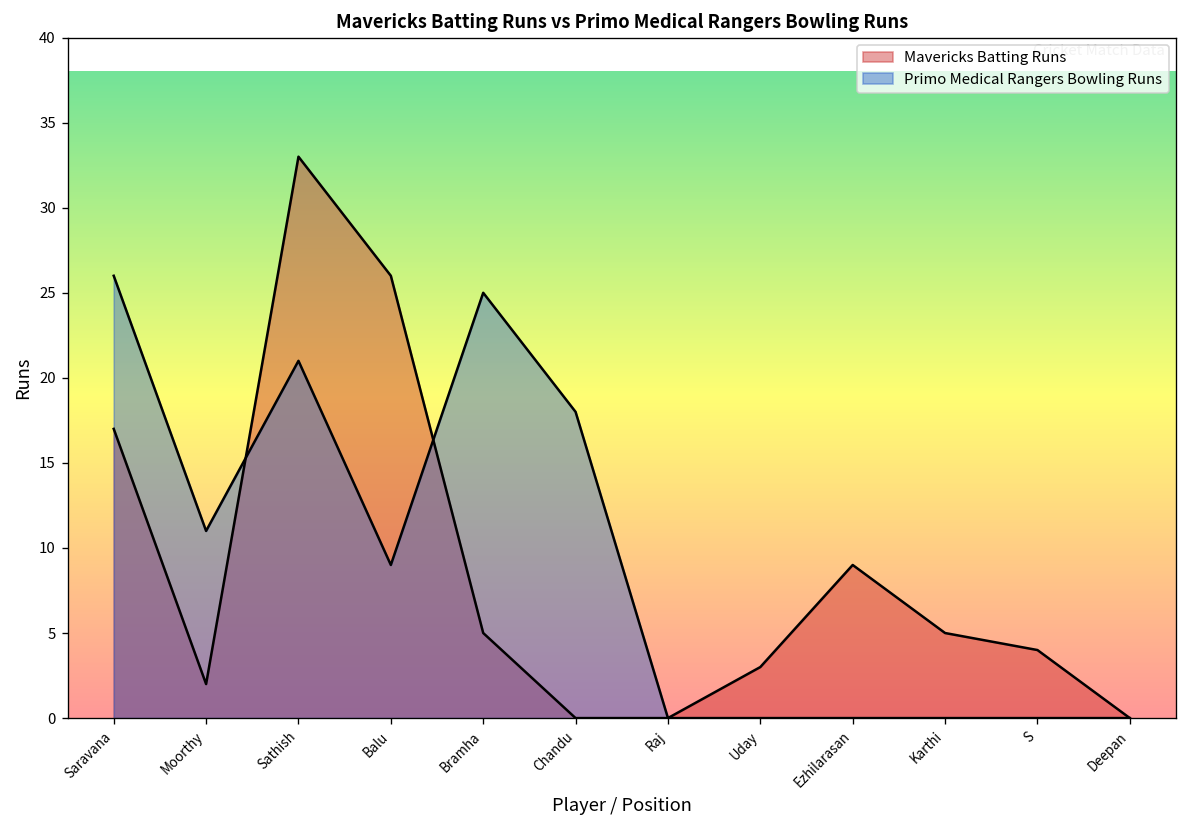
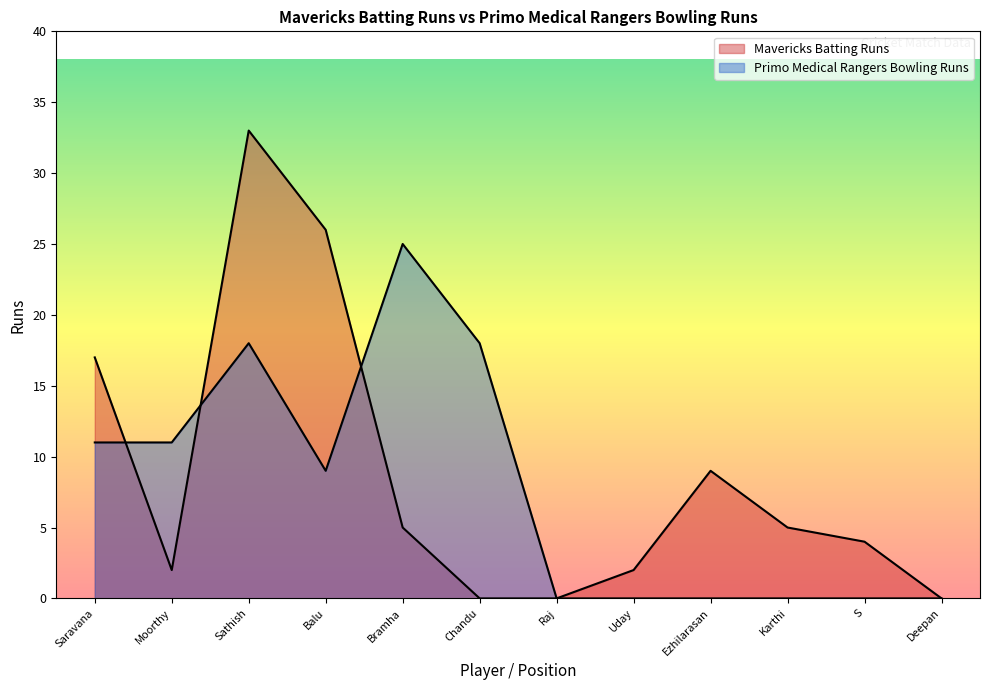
  {
    "Mavericks Batting Runs": {
      "Saravana": 17,
      "Moorthy": 2,
      "Sathish": 33,
      "Balu": 26,
      "Bramha": 5,
      "Chandu": 0,
-     "Uday": 3,
+     "Uday": 2,
      "Ezhilarasan": 9,
      "Karthi": 5,
      "S": 4
    },
    "Primo Medical Rangers Bowling Runs": {
-     "Saravana": 26,
+     "Saravana": 11,
      "Moorthy": 11,
-     "Sathish": 21,
+     "Sathish": 18,
      "Balu": 9,
      "Bramha": 25,
      "Chandu": 18,
      "Uday": 0,
      "Ezhilarasan": 0,
      "Karthi": 0,
      "S": 0
    }
  }
